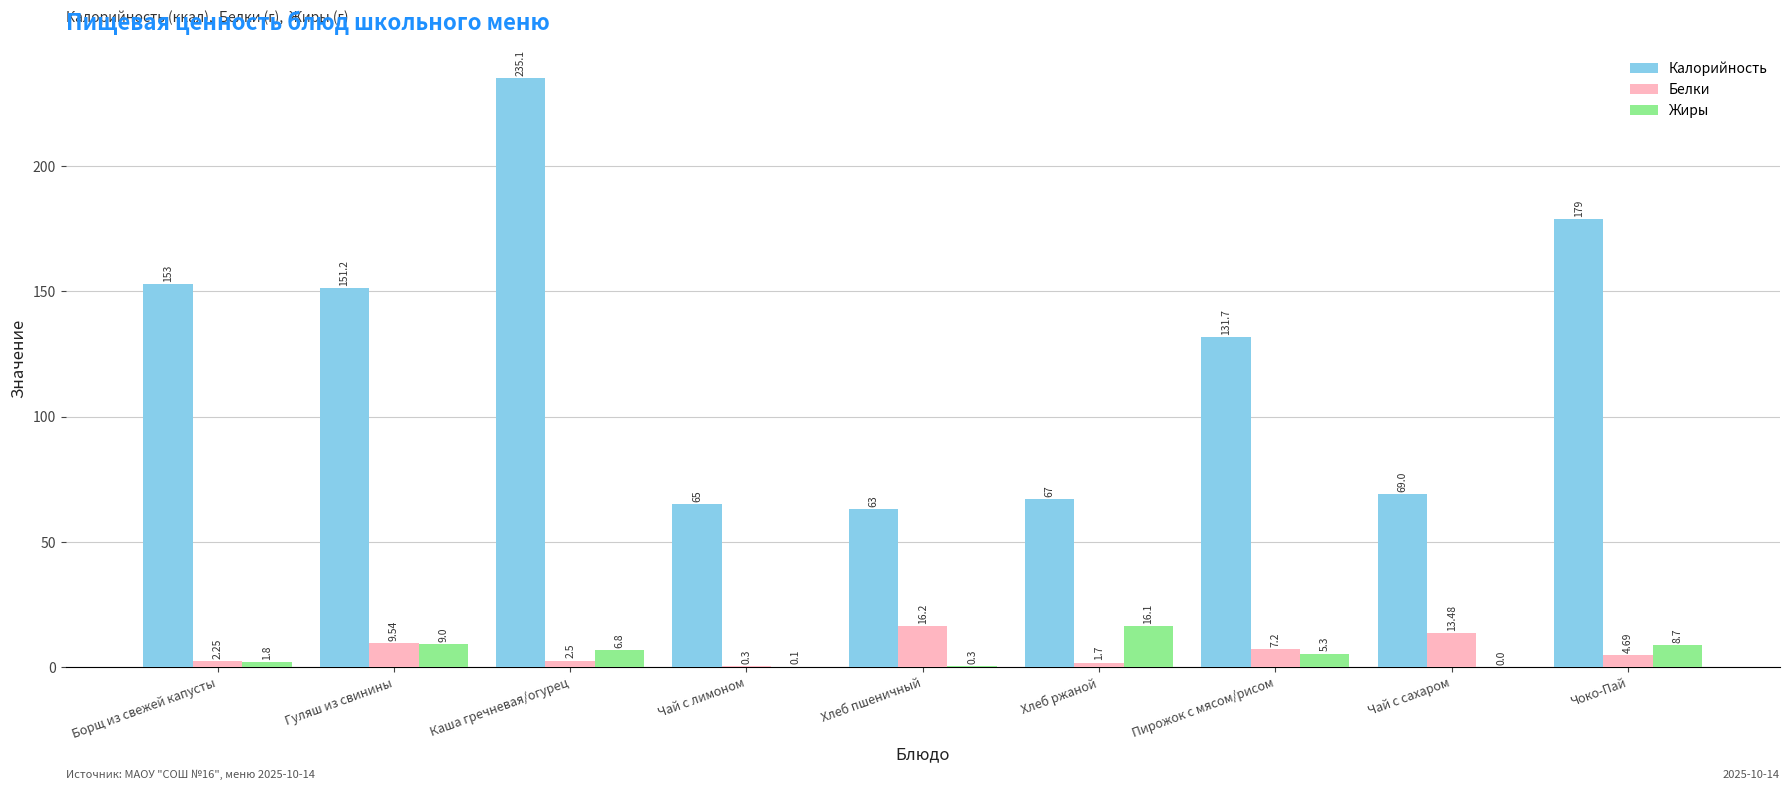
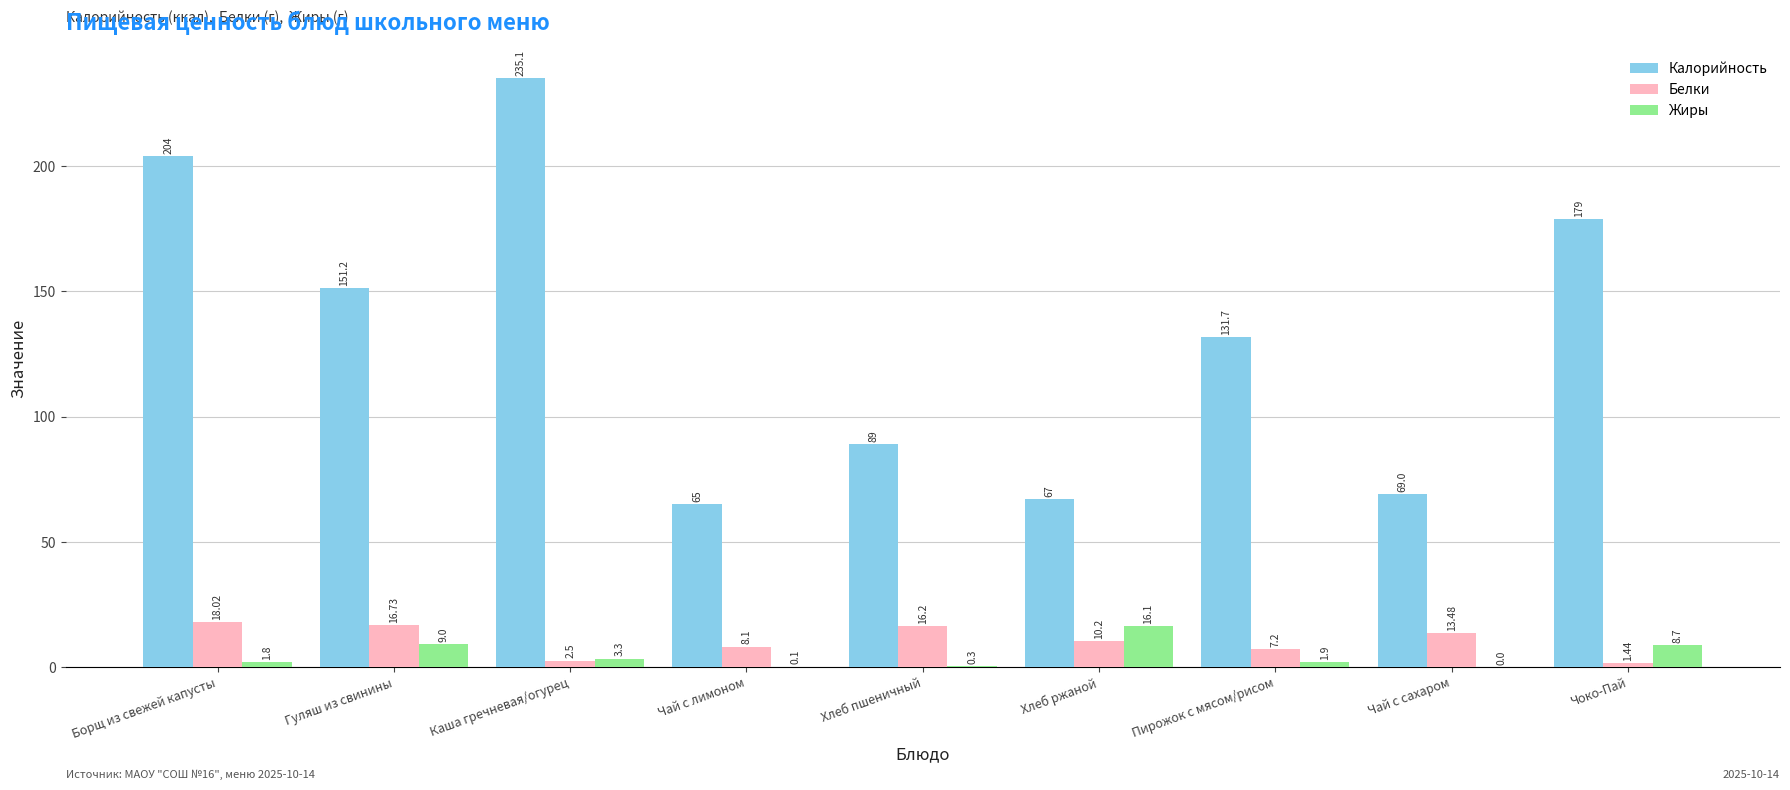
  {
    "Калорийность": {
-     "Борщ из свежей капусты": 153,
+     "Борщ из свежей капусты": 204,
      "Гуляш из свинины": 151.2,
      "Каша гречневая/огурец": 235.1,
      "Чай с лимоном": 65,
-     "Хлеб пшеничный": 63,
+     "Хлеб пшеничный": 89,
      "Хлеб ржаной": 67,
      "Пирожок с мясом/рисом": 131.7,
      "Чай с сахаром": 69.0,
      "Чоко-Пай": 179
    },
    "Белки": {
-     "Борщ из свежей капусты": 2.25,
-     "Гуляш из свинины": 9.54,
+     "Борщ из свежей капусты": 18.02,
+     "Гуляш из свинины": 16.73,
      "Каша гречневая/огурец": 2.5,
-     "Чай с лимоном": 0.3,
+     "Чай с лимоном": 8.1,
      "Хлеб пшеничный": 16.2,
-     "Хлеб ржаной": 1.7,
+     "Хлеб ржаной": 10.2,
      "Пирожок с мясом/рисом": 7.2,
      "Чай с сахаром": 13.48,
-     "Чоко-Пай": 4.69
+     "Чоко-Пай": 1.44
    },
    "Жиры": {
      "Борщ из свежей капусты": 1.8,
      "Гуляш из свинины": 9.0,
-     "Каша гречневая/огурец": 6.8,
+     "Каша гречневая/огурец": 3.3,
      "Чай с лимоном": 0.1,
      "Хлеб пшеничный": 0.3,
      "Хлеб ржаной": 16.1,
-     "Пирожок с мясом/рисом": 5.3,
+     "Пирожок с мясом/рисом": 1.9,
      "Чай с сахаром": 0.0,
      "Чоко-Пай": 8.7
    }
  }
